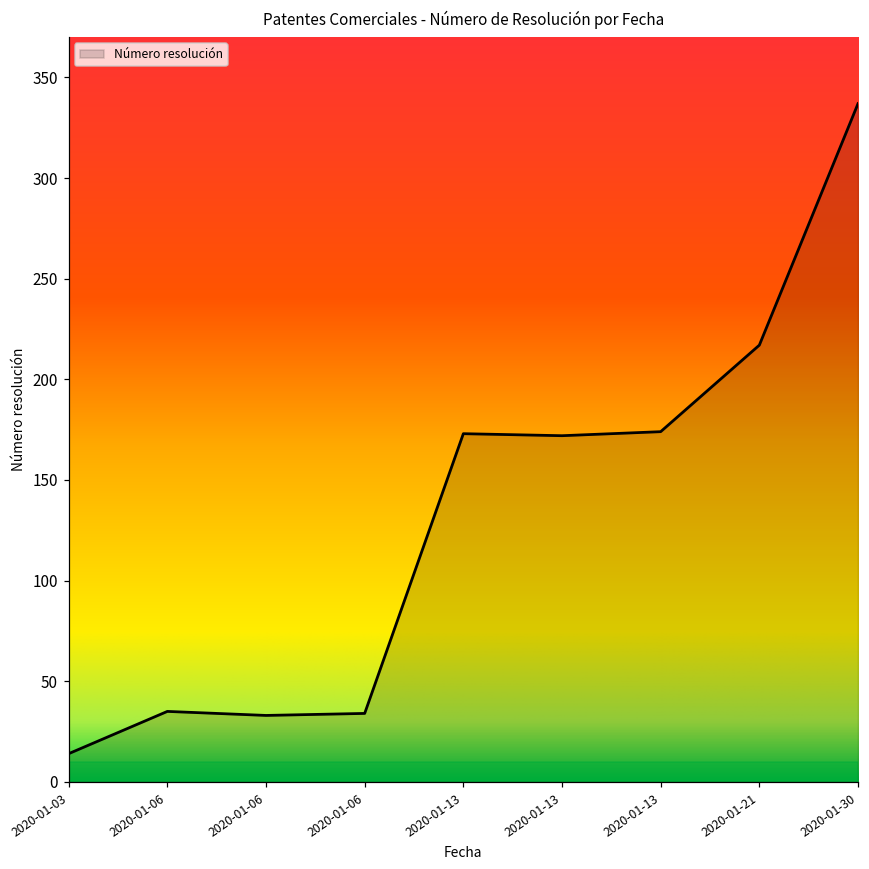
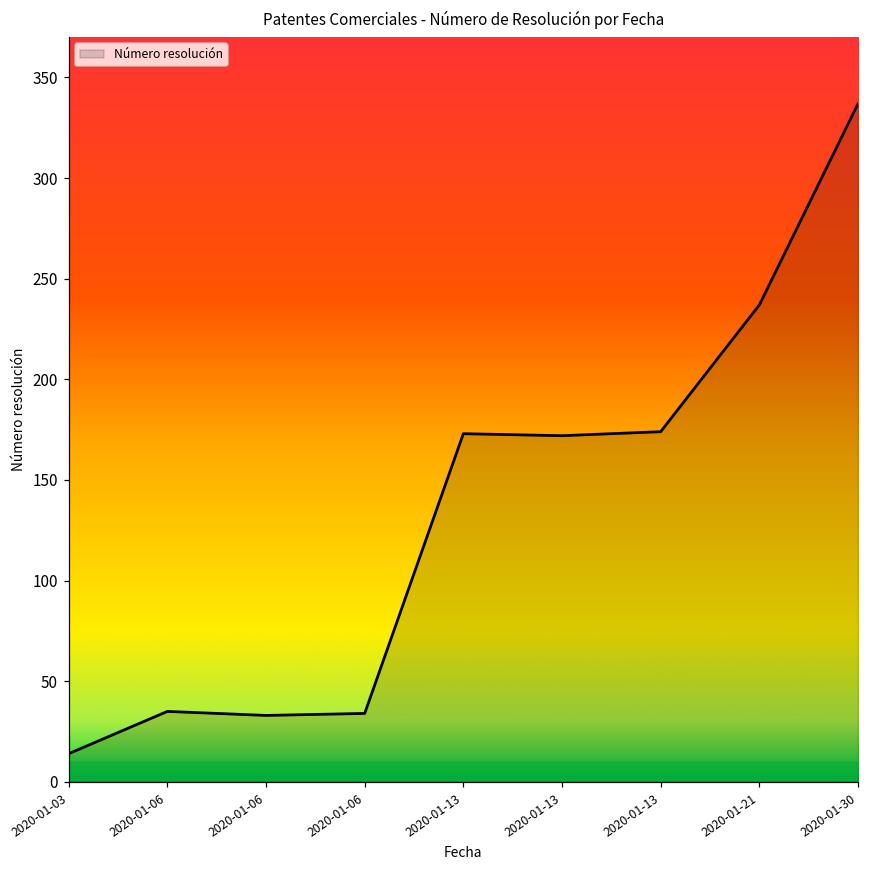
  {
    "2020-01-03": 14,
-   "2020-01-21": 217,
+   "2020-01-21": 237,
    "2020-01-30": 337
  }
